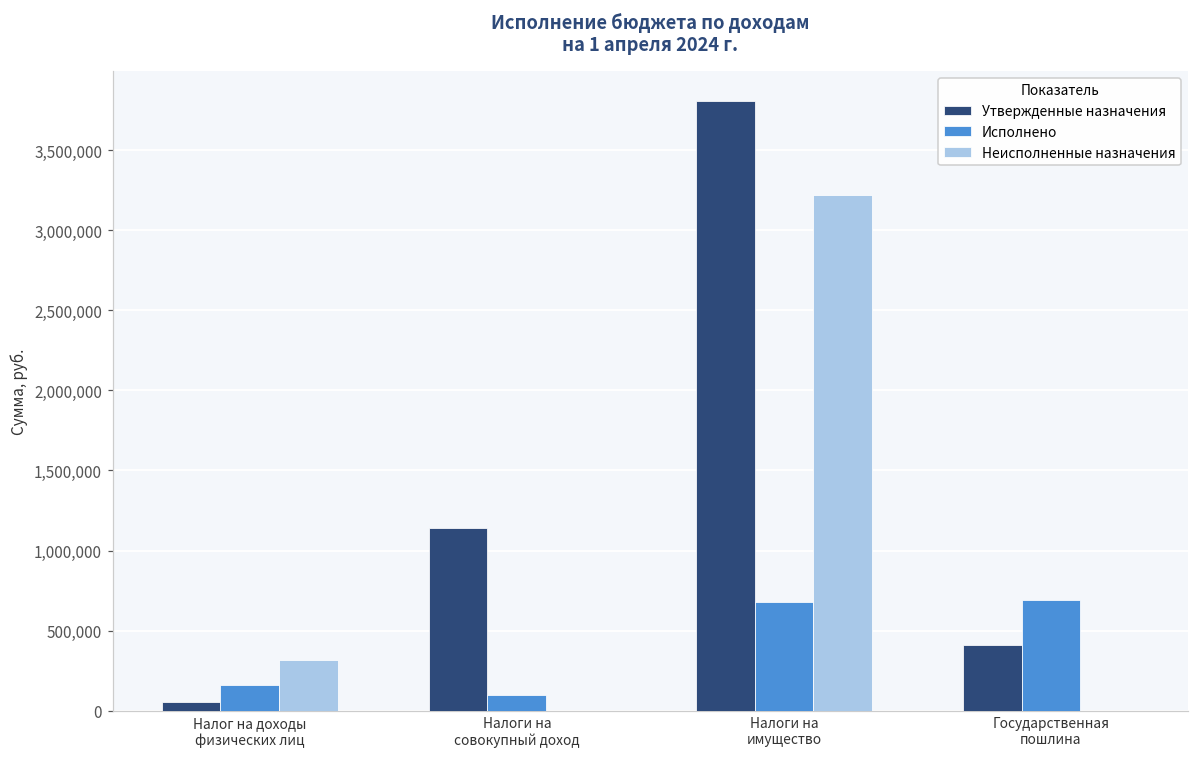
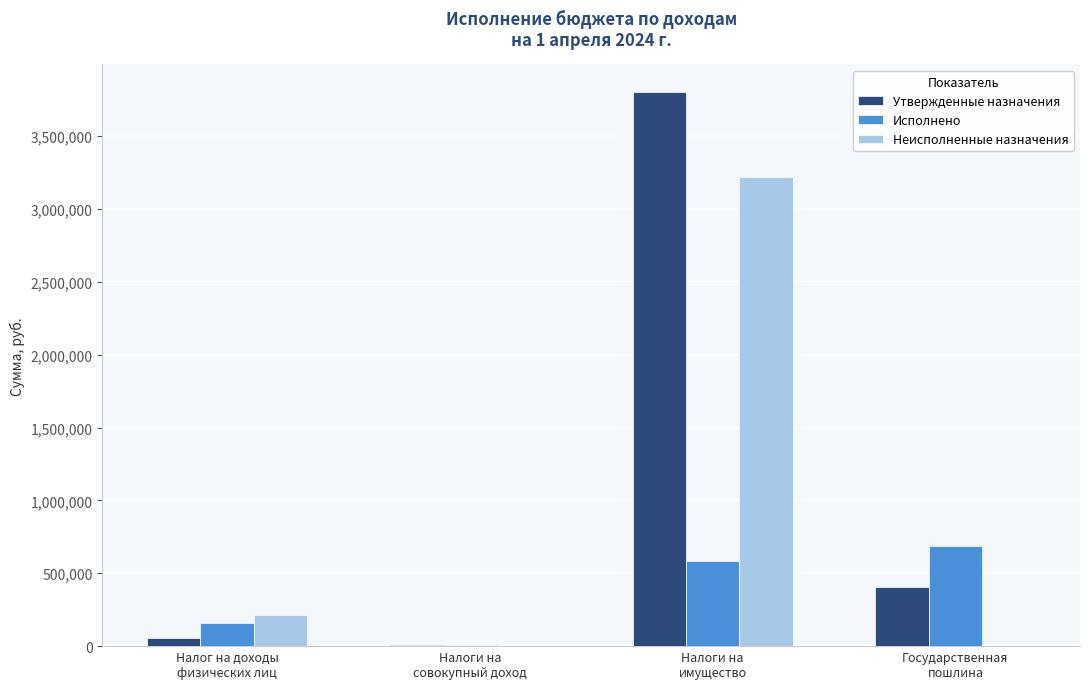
  {
    "Утвержденные назначения": {
      "Налог на доходы физических лиц": "50,000",
-     "Налоги на совокупный доход": "1,140,000",
+     "Налоги на совокупный доход": "10,000",
      "Налоги на имущество": "3,800,000",
      "Государственная пошлина": "410,000"
    },
    "Исполнено": {
      "Налог на доходы физических лиц": "160,000",
-     "Налоги на совокупный доход": "100,000",
-     "Налоги на имущество": "680,000",
+     "Налоги на совокупный доход": "10,000",
+     "Налоги на имущество": "590,000",
      "Государственная пошлина": "690,000"
    },
    "Неисполненные назначения": {
-     "Налог на доходы физических лиц": "310,000",
+     "Налог на доходы физических лиц": "220,000",
      "Налоги на совокупный доход": "0",
      "Налоги на имущество": "3,220,000"
    }
  }
